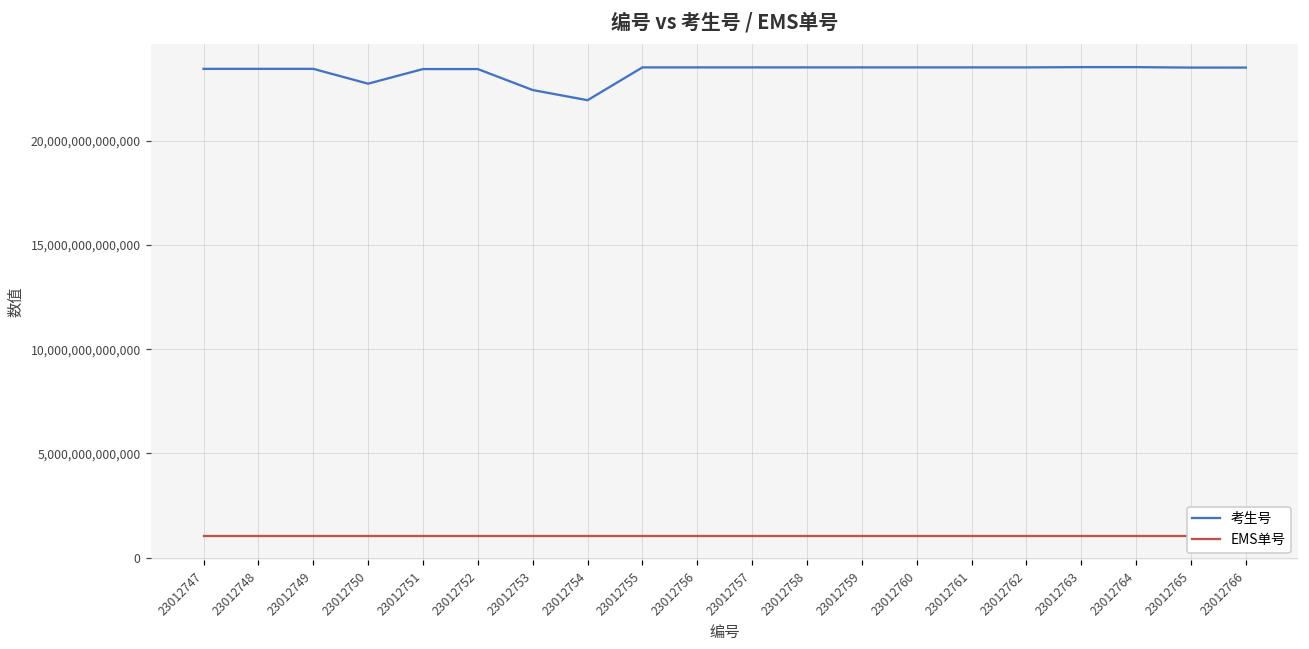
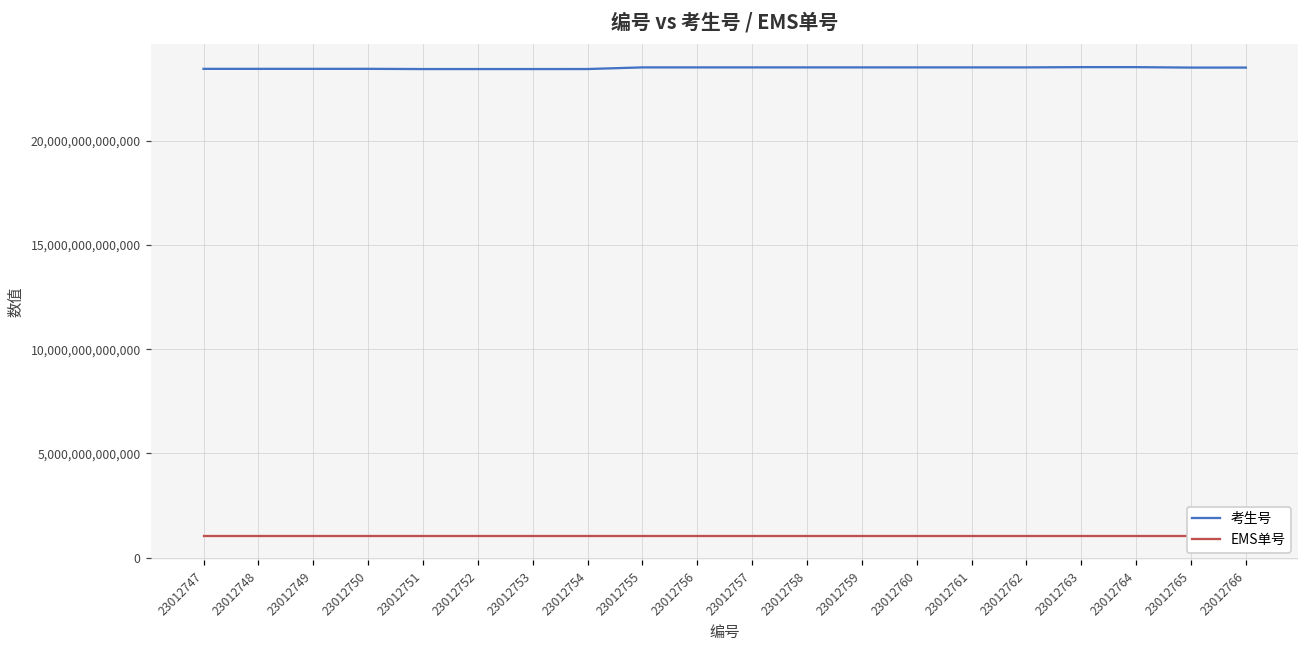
  {
    "考生号": {
      "23012747": "23,500,000,000,000",
      "23012748": "23,500,000,000,000",
      "23012749": "23,500,000,000,000",
-     "23012750": "22,700,000,000,000",
+     "23012750": "23,500,000,000,000",
      "23012751": "23,400,000,000,000",
      "23012752": "23,400,000,000,000",
-     "23012753": "22,400,000,000,000",
-     "23012754": "21,900,000,000,000",
+     "23012753": "23,400,000,000,000",
+     "23012754": "23,400,000,000,000",
      "23012755": "23,500,000,000,000",
      "23012756": "23,500,000,000,000",
      "23012757": "23,500,000,000,000",
      "23012758": "23,500,000,000,000",
      "23012759": "23,500,000,000,000",
      "23012760": "23,500,000,000,000",
      "23012761": "23,500,000,000,000",
      "23012762": "23,500,000,000,000",
      "23012763": "23,500,000,000,000",
      "23012764": "23,500,000,000,000",
      "23012765": "23,500,000,000,000",
      "23012766": "23,500,000,000,000"
    },
    "EMS单号": {
      "23012747": "1,000,000,000,000",
      "23012748": "1,000,000,000,000",
      "23012749": "1,000,000,000,000",
      "23012750": "1,000,000,000,000",
      "23012751": "1,000,000,000,000",
      "23012752": "1,000,000,000,000",
      "23012753": "1,000,000,000,000",
      "23012754": "1,000,000,000,000",
      "23012755": "1,000,000,000,000",
      "23012756": "1,000,000,000,000",
      "23012757": "1,000,000,000,000",
      "23012758": "1,000,000,000,000",
      "23012759": "1,000,000,000,000",
      "23012760": "1,000,000,000,000",
      "23012761": "1,000,000,000,000",
      "23012762": "1,000,000,000,000",
      "23012763": "1,000,000,000,000",
      "23012764": "1,000,000,000,000"
    }
  }
